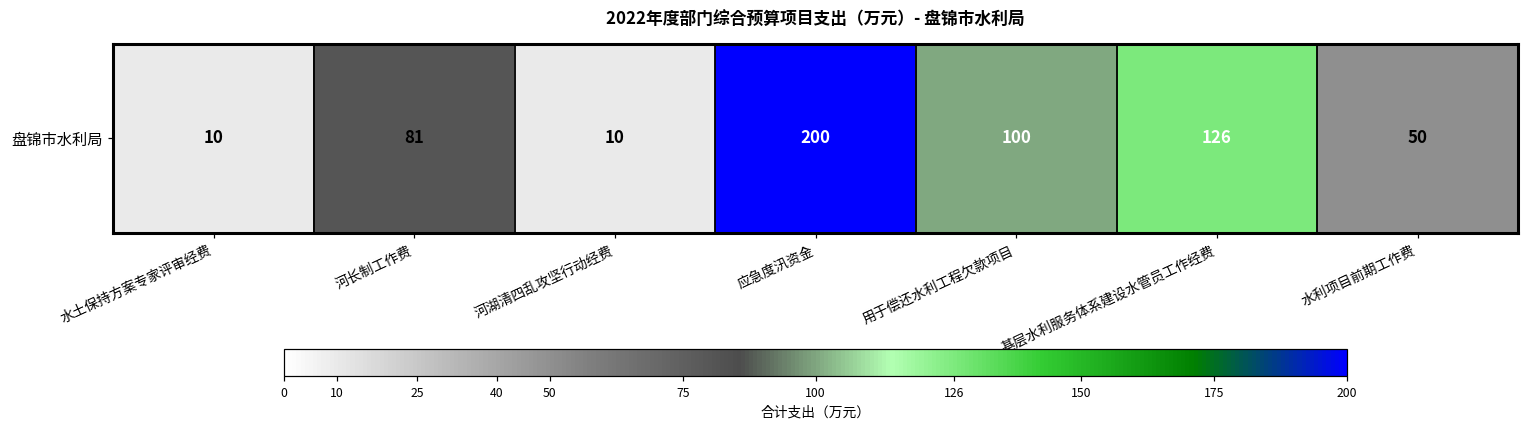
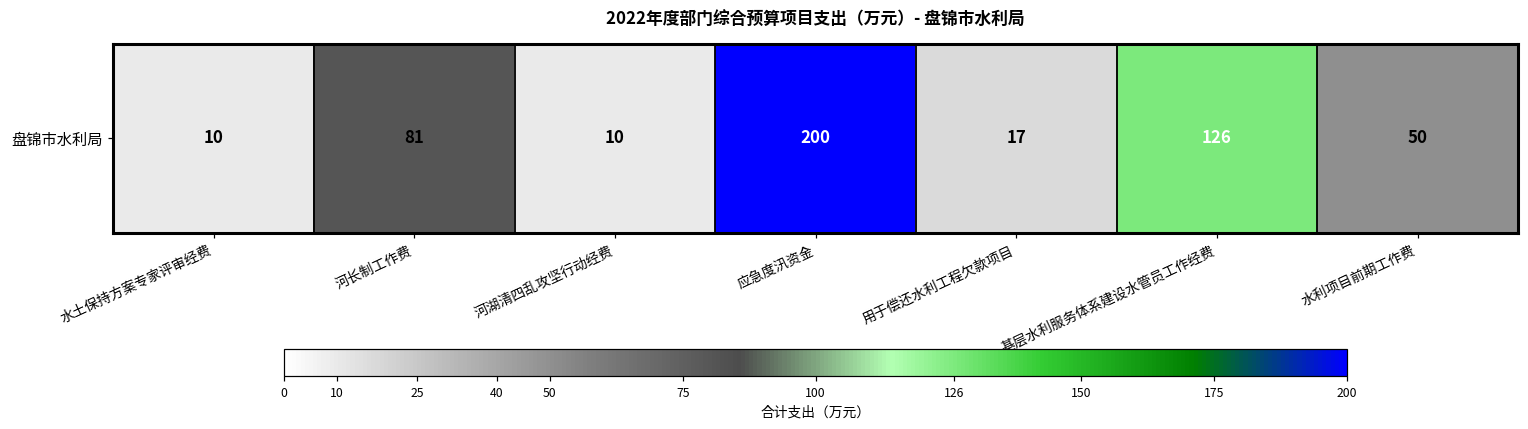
  {
    "盘锦市水利局": {
      "水土保持方案专家评审经费": 10,
      "河长制工作费": 81,
      "河湖清四乱攻坚行动经费": 10,
      "应急度汛资金": 200,
-     "用于偿还水利工程欠款项目": 100,
+     "用于偿还水利工程欠款项目": 17,
      "基层水利服务体系建设水管员工作经费": 126,
      "水利项目前期工作费": 50
    }
  }
